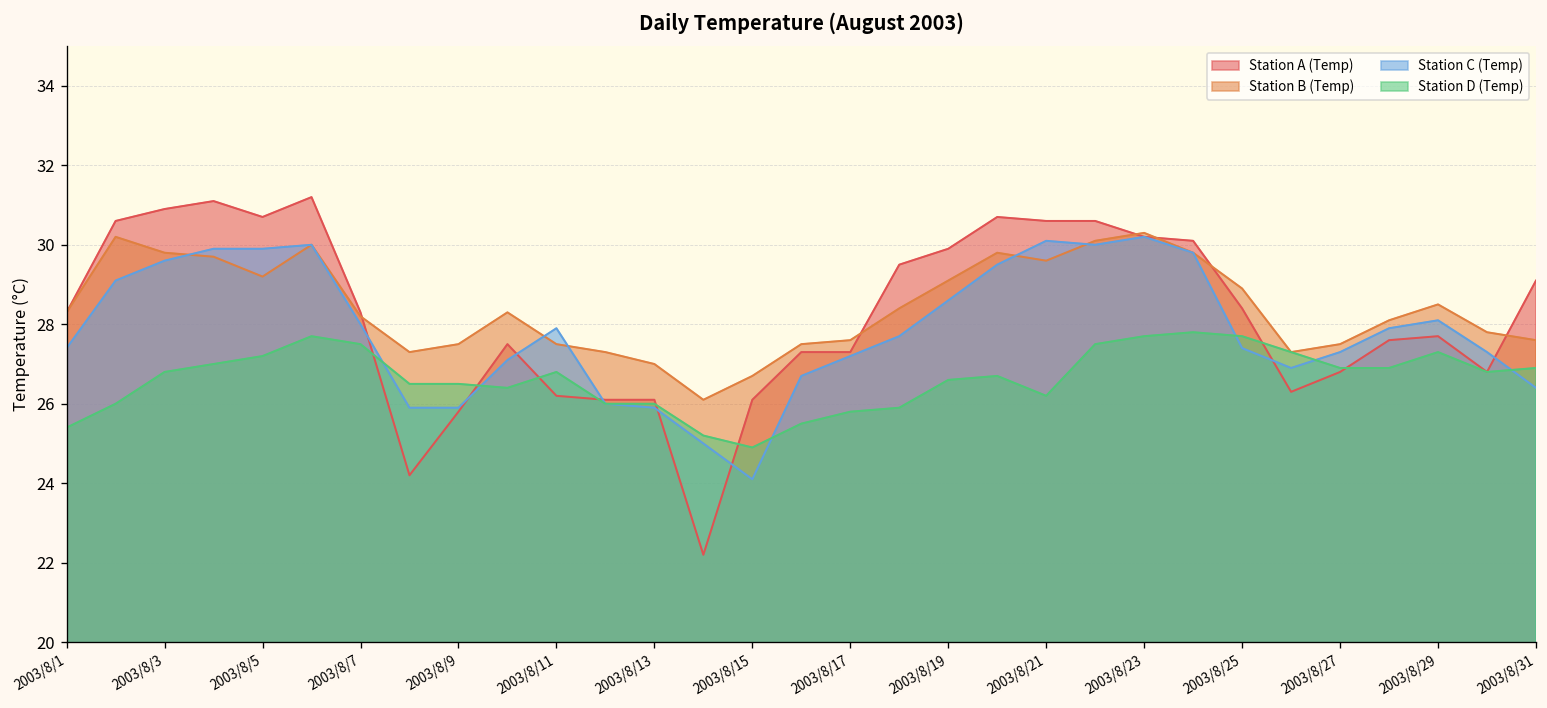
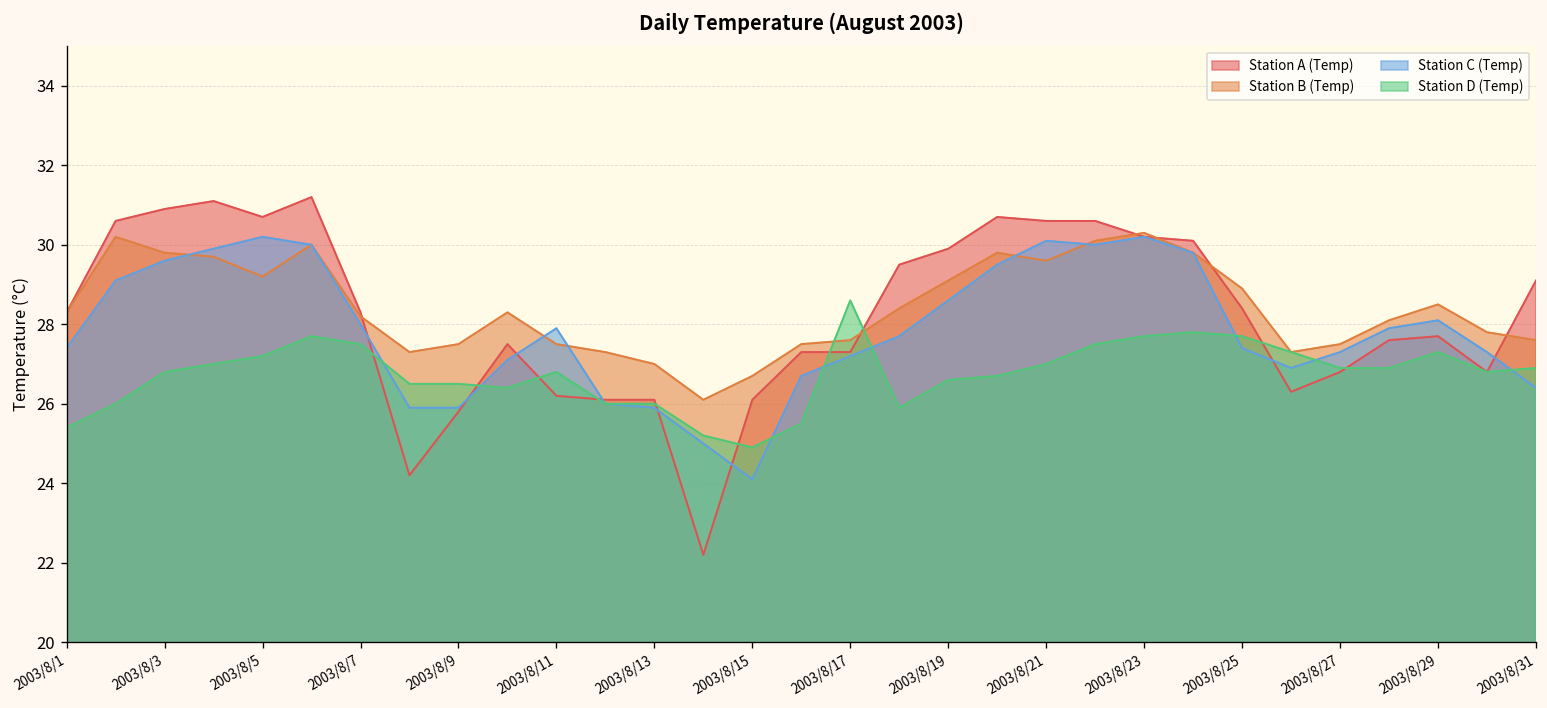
  {
    "Station C (Temp)": {
      "2003/8/1": 27.4,
      "2003/8/3": 29.6,
-     "2003/8/5": 29.9,
+     "2003/8/5": 30.2,
      "2003/8/7": 28.0,
      "2003/8/9": 25.9,
      "2003/8/11": 27.9,
      "2003/8/13": 25.9,
      "2003/8/15": 24.1,
      "2003/8/17": 27.2,
      "2003/8/19": 28.6,
      "2003/8/21": 30.1,
      "2003/8/25": 27.4,
      "2003/8/27": 27.3,
      "2003/8/29": 28.1,
      "2003/8/31": 26.4
    },
    "Station D (Temp)": {
      "2003/8/1": 25.4,
      "2003/8/3": 26.8,
      "2003/8/5": 27.2,
      "2003/8/7": 27.5,
      "2003/8/9": 26.5,
      "2003/8/11": 26.8,
      "2003/8/13": 26.0,
      "2003/8/15": 24.9,
-     "2003/8/17": 25.8,
+     "2003/8/17": 28.6,
      "2003/8/19": 26.6,
-     "2003/8/21": 26.2,
+     "2003/8/21": 27.0,
      "2003/8/23": 27.7,
      "2003/8/25": 27.7,
      "2003/8/27": 26.9,
      "2003/8/29": 27.3,
      "2003/8/31": 26.9
    }
  }
